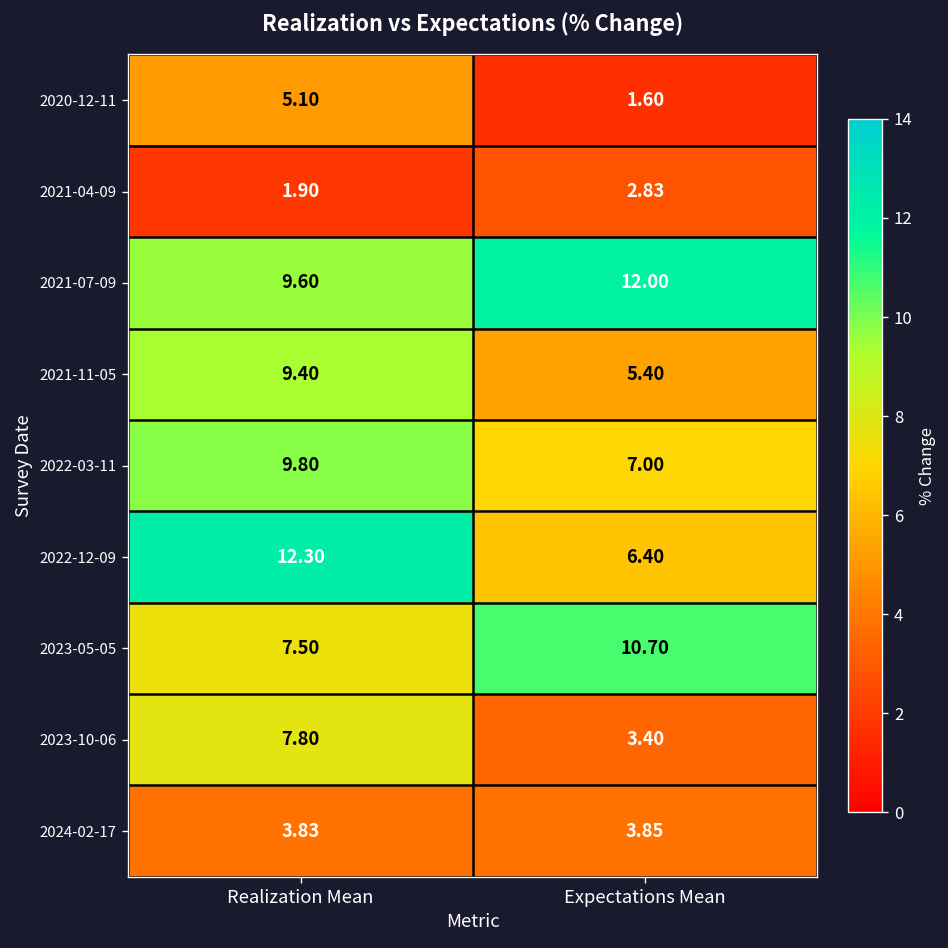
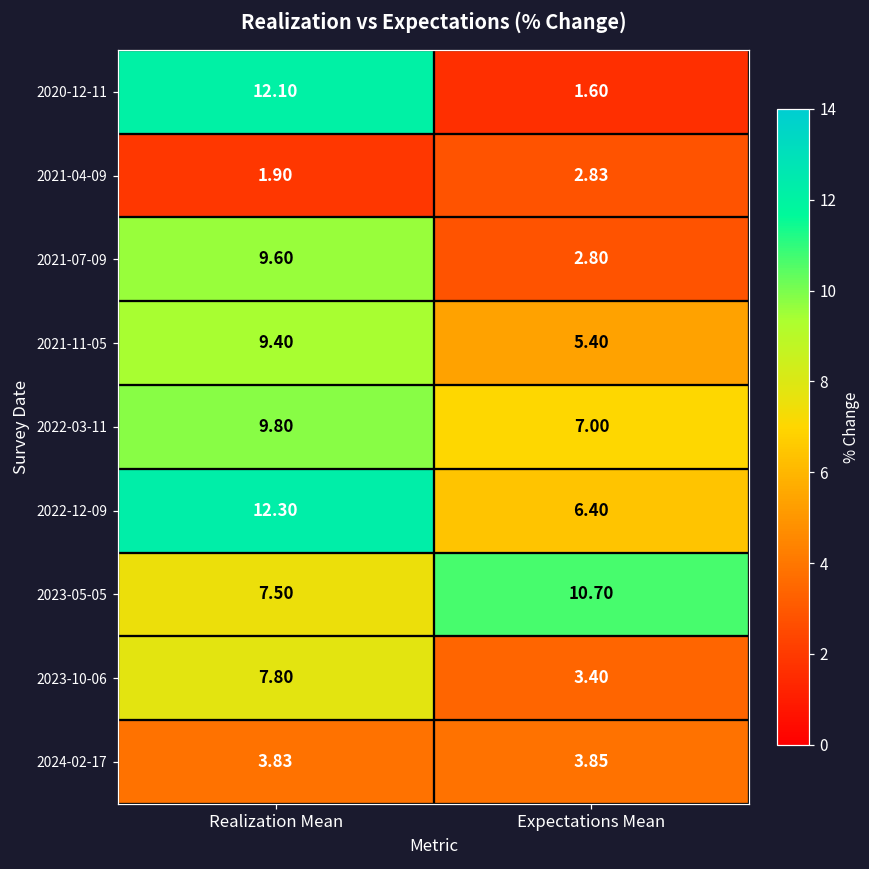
  {
    "2020-12-11": {
-     "Realization Mean": 5.10,
+     "Realization Mean": 12.10,
      "Expectations Mean": 1.60
    },
    "2021-04-09": {
      "Realization Mean": 1.90,
      "Expectations Mean": 2.83
    },
    "2021-07-09": {
      "Realization Mean": 9.60,
-     "Expectations Mean": 12.00
+     "Expectations Mean": 2.80
    },
    "2021-11-05": {
      "Realization Mean": 9.40,
      "Expectations Mean": 5.40
    },
    "2022-03-11": {
      "Realization Mean": 9.80,
      "Expectations Mean": 7.00
    },
    "2022-12-09": {
      "Realization Mean": 12.30,
      "Expectations Mean": 6.40
    },
    "2023-05-05": {
      "Realization Mean": 7.50,
      "Expectations Mean": 10.70
    },
    "2023-10-06": {
      "Realization Mean": 7.80,
      "Expectations Mean": 3.40
    },
    "2024-02-17": {
      "Realization Mean": 3.83,
      "Expectations Mean": 3.85
    }
  }
